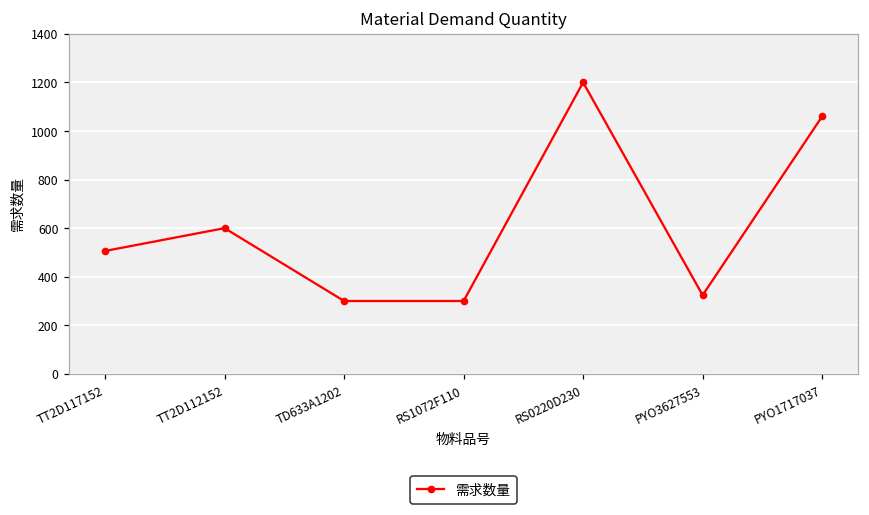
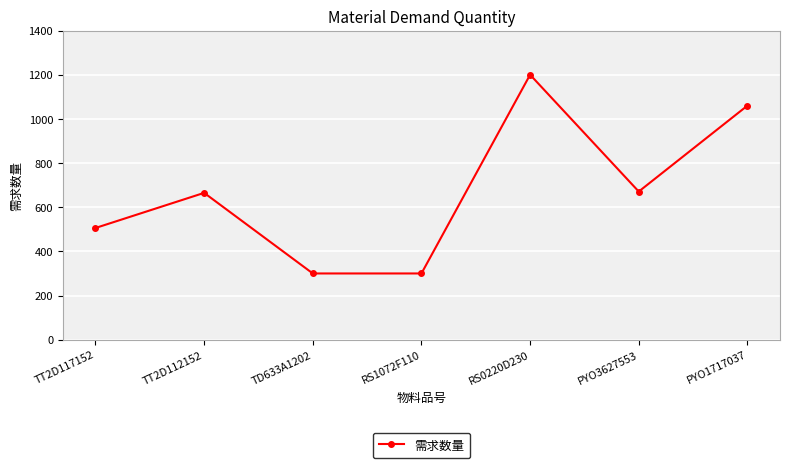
  {
    "TT2D117152": 510,
-   "TT2D112152": 600,
+   "TT2D112152": 670,
    "TD633A1202": 300,
    "RS1072F110": 300,
    "RS0220D230": 1200,
-   "PYO3627553": 320,
+   "PYO3627553": 670,
    "PYO1717037": 1060
  }
